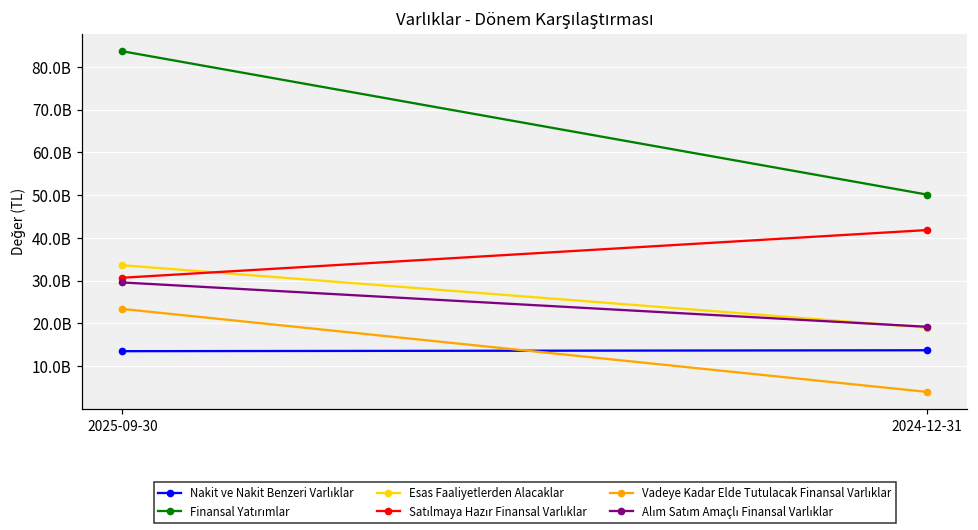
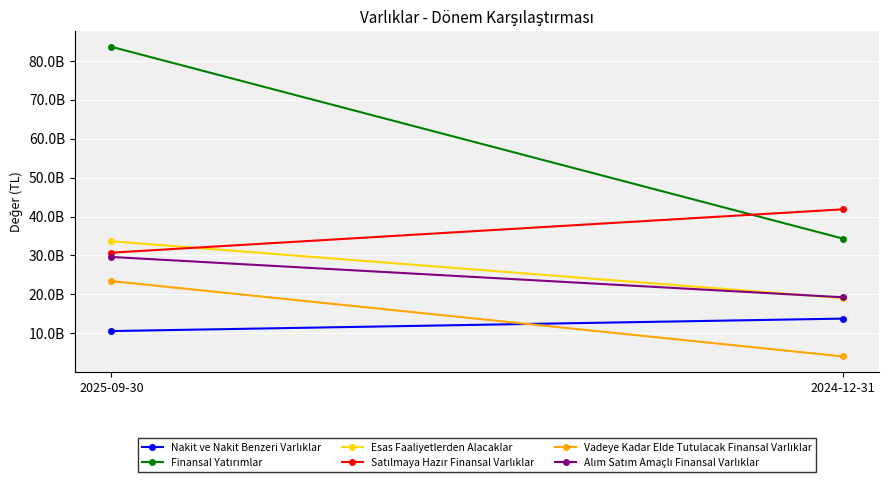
  {
    "Nakit ve Nakit Benzeri Varlıklar": {
-     "2025-09-30": 14000000000,
+     "2025-09-30": 11000000000,
      "2024-12-31": 14000000000
    },
    "Finansal Yatırımlar": {
      "2025-09-30": 84000000000,
-     "2024-12-31": 50000000000
+     "2024-12-31": 34000000000
    },
    "Satılmaya Hazır Finansal Varlıklar": {
      "2025-09-30": 31000000000,
      "2024-12-31": 42000000000
    },
    "Alım Satım Amaçlı Finansal Varlıklar": {
      "2025-09-30": 30000000000
    }
  }
